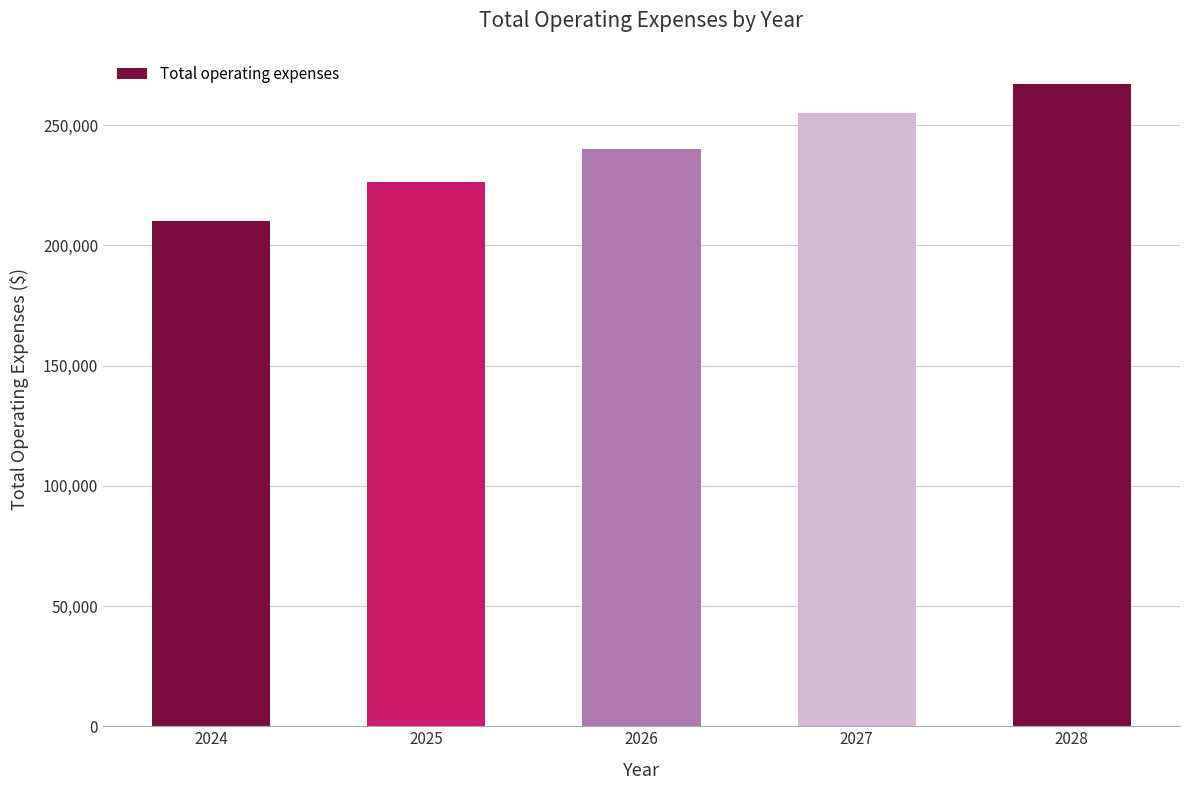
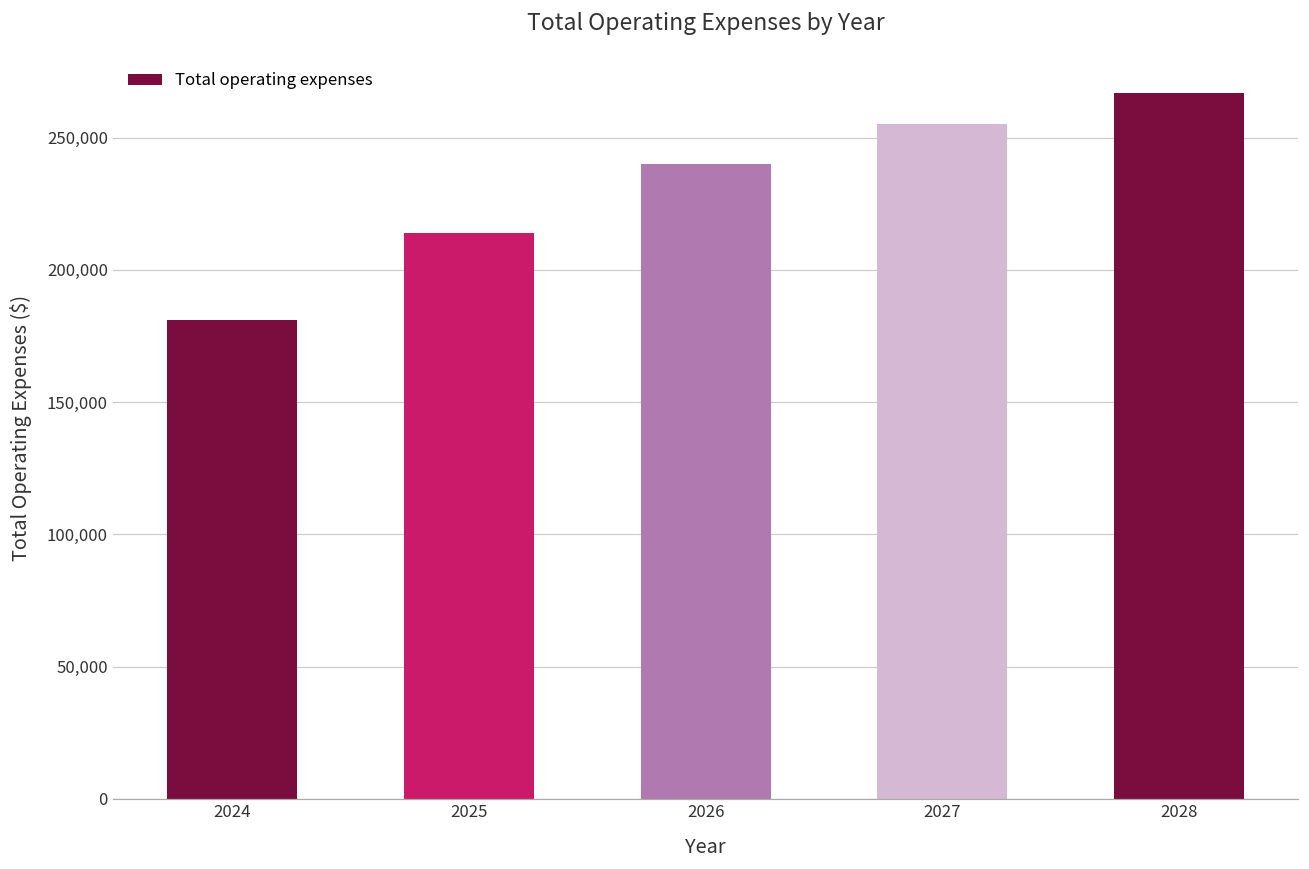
  {
-   "2024": "210,000",
-   "2025": "226,000",
+   "2024": "181,000",
+   "2025": "214,000",
    "2026": "240,000",
    "2027": "255,000",
    "2028": "267,000"
  }
